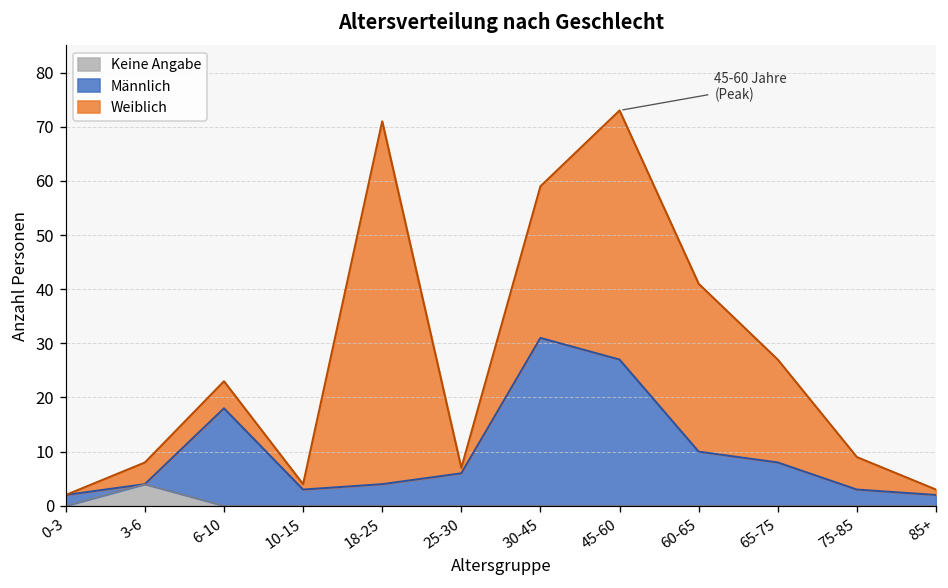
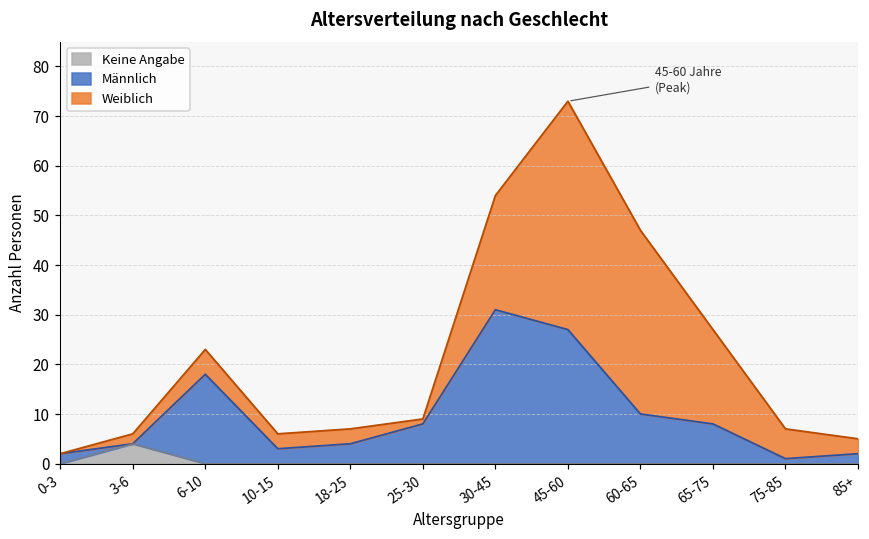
  {
    "Keine Angabe": {
      "0-3": 0,
      "6-10": 0,
      "10-15": 0,
      "18-25": 0,
      "25-30": 0,
      "30-45": 0,
      "45-60": 0,
      "60-65": 0,
      "65-75": 0,
      "75-85": 0,
      "85+": 0
    },
    "Männlich": {
      "6-10": 18,
      "10-15": 3,
      "18-25": 4,
-     "25-30": 6,
+     "25-30": 8,
      "30-45": 31,
      "45-60": 27,
      "60-65": 10,
      "65-75": 8,
-     "75-85": 3,
+     "75-85": 1,
      "85+": 2
    },
    "Weiblich": {
-     "3-6": 4,
+     "3-6": 2,
      "6-10": 5,
-     "10-15": 1,
-     "18-25": 67,
+     "10-15": 3,
+     "18-25": 3,
      "25-30": 1,
-     "30-45": 28,
-     "60-65": 31,
+     "30-45": 23,
+     "60-65": 37,
      "65-75": 19,
      "75-85": 6,
-     "85+": 1
+     "85+": 3
    }
  }
